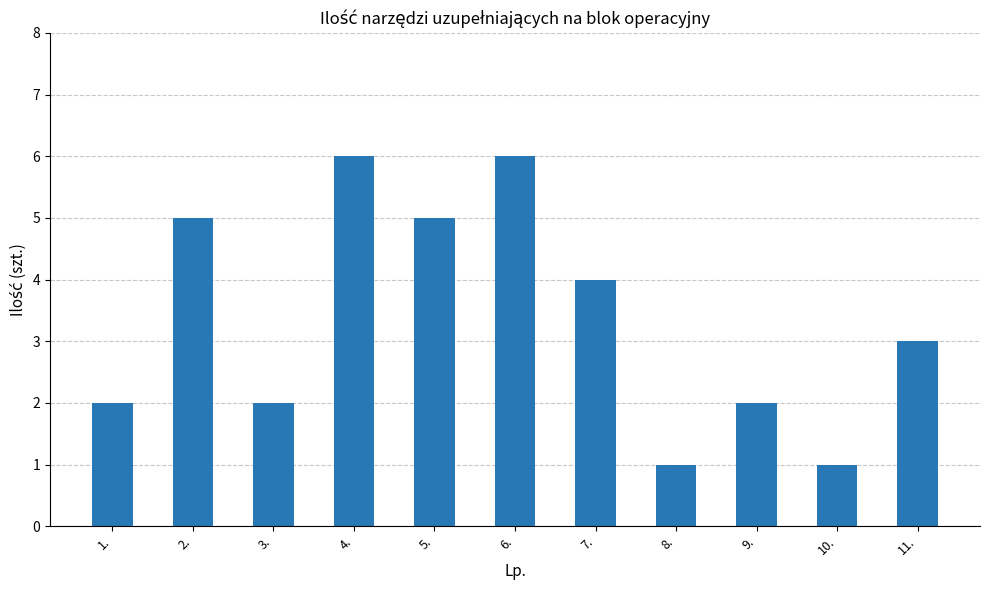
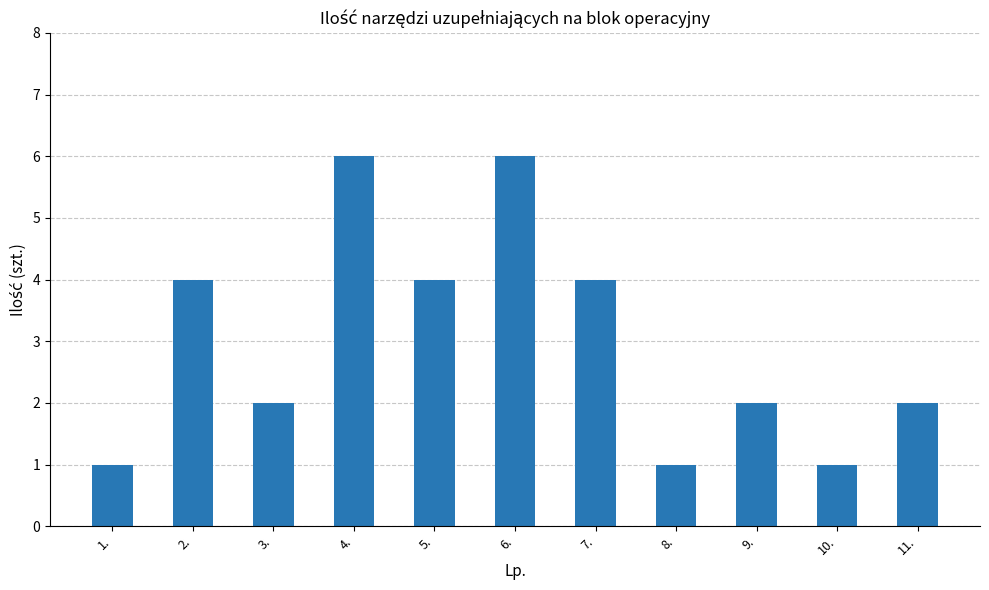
  {
-   "1.": 2,
-   "2.": 5,
+   "1.": 1,
+   "2.": 4,
    "3.": 2,
    "4.": 6,
-   "5.": 5,
+   "5.": 4,
    "6.": 6,
    "7.": 4,
    "8.": 1,
    "9.": 2,
    "10.": 1,
-   "11.": 3
+   "11.": 2
  }
